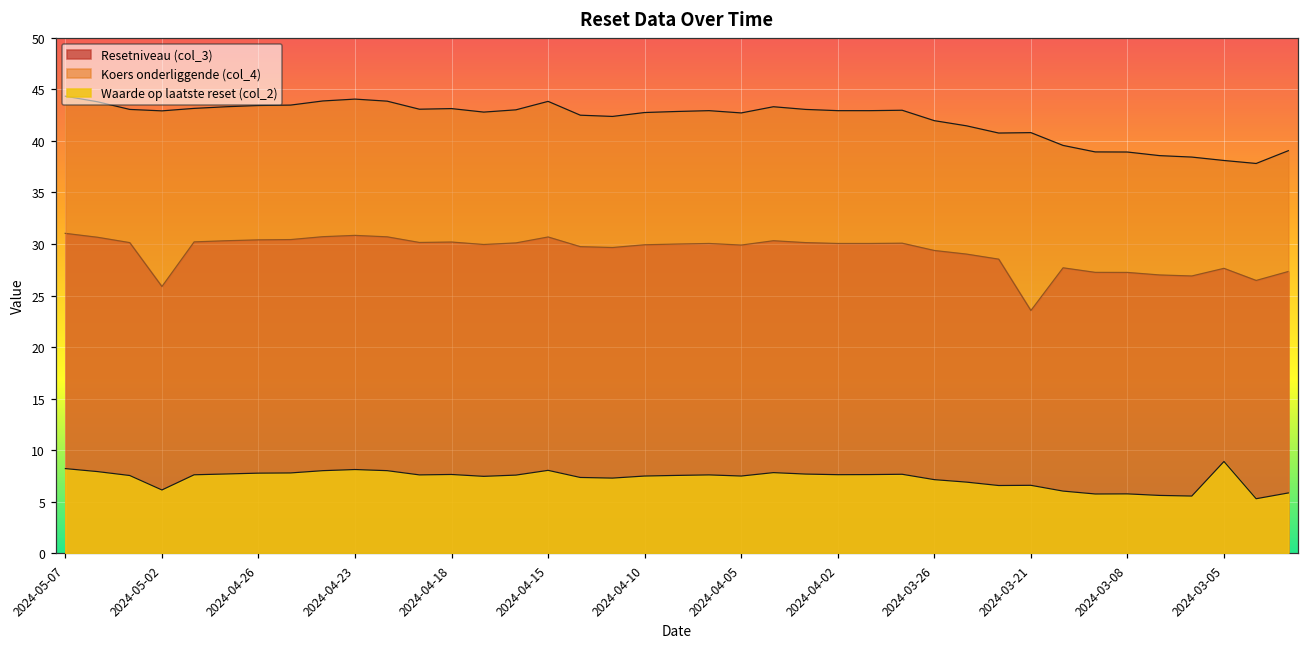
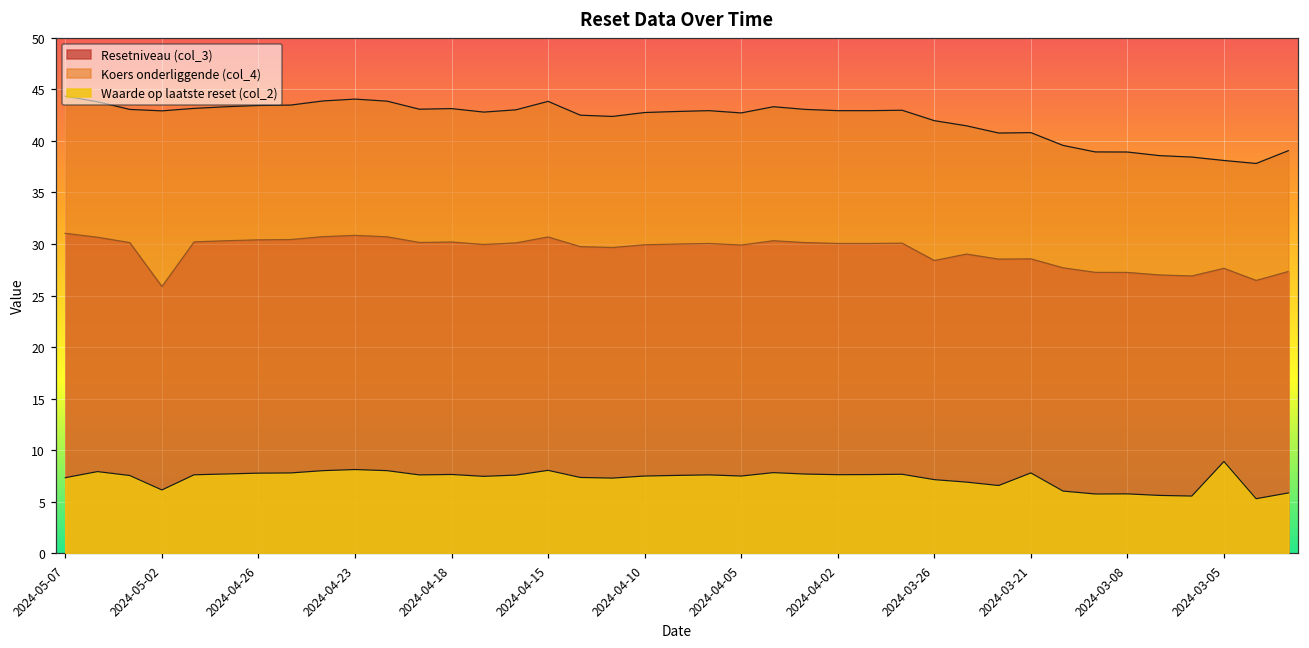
  {
    "Resetniveau (col_3)": {
      "2024-05-07": 31,
      "2024-05-02": 26,
      "2024-04-26": 30,
      "2024-04-23": 31,
      "2024-04-18": 30,
      "2024-04-15": 31,
      "2024-04-10": 30,
      "2024-04-05": 30,
      "2024-04-02": 30,
-     "2024-03-26": 29,
-     "2024-03-21": 24,
+     "2024-03-26": 28,
+     "2024-03-21": 29,
      "2024-03-08": 27,
      "2024-03-05": 28
    },
    "Koers onderliggende (col_4)": {
      "2024-05-02": 43,
      "2024-04-26": 43,
      "2024-04-23": 44,
      "2024-04-18": 43,
      "2024-04-15": 44,
      "2024-04-10": 43,
      "2024-04-05": 43,
      "2024-04-02": 43,
      "2024-03-26": 42,
      "2024-03-21": 41,
      "2024-03-08": 39,
      "2024-03-05": 38
    },
    "Waarde op laatste reset (col_2)": {
-     "2024-05-07": 8,
+     "2024-05-07": 7,
      "2024-05-02": 6,
      "2024-04-26": 8,
      "2024-04-23": 8,
      "2024-04-18": 8,
      "2024-04-15": 8,
      "2024-04-10": 8,
      "2024-04-05": 8,
      "2024-04-02": 8,
      "2024-03-26": 7,
-     "2024-03-21": 7,
+     "2024-03-21": 8,
      "2024-03-08": 6,
      "2024-03-05": 9
    }
  }
